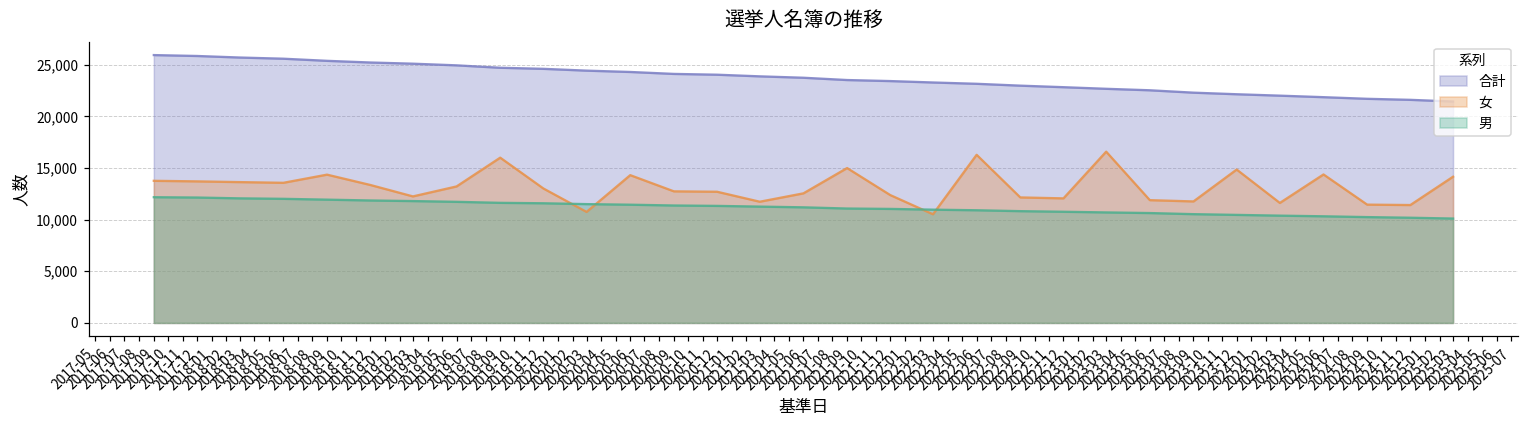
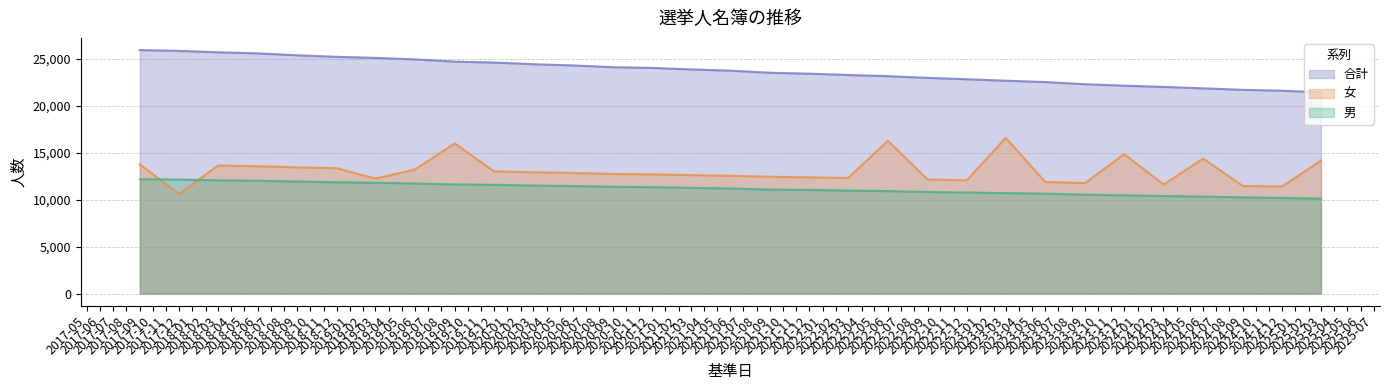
  {
    "女": {
      "2017-09": "14,000",
-     "2017-12": "14,000",
+     "2017-12": "11,000",
      "2018-03": "14,000",
      "2018-06": "14,000",
-     "2018-09": "14,000",
+     "2018-09": "13,000",
      "2018-12": "13,000",
      "2019-03": "12,000",
      "2019-06": "13,000",
      "2019-09": "16,000",
      "2019-12": "13,000",
-     "2020-03": "11,000",
-     "2020-06": "14,000",
+     "2020-03": "13,000",
+     "2020-06": "13,000",
      "2020-09": "13,000",
      "2020-12": "13,000",
-     "2021-03": "12,000",
+     "2021-03": "13,000",
      "2021-06": "13,000",
-     "2021-09": "15,000",
+     "2021-09": "12,000",
      "2021-12": "12,000",
-     "2022-03": "11,000",
+     "2022-03": "12,000",
      "2022-06": "16,000",
      "2022-09": "12,000",
      "2022-12": "12,000",
      "2023-03": "17,000",
      "2023-06": "12,000",
      "2023-09": "12,000",
      "2023-12": "15,000",
      "2024-03": "12,000",
      "2024-06": "14,000",
      "2024-09": "11,000",
      "2024-12": "11,000",
      "2025-03": "14,000"
    }
  }
